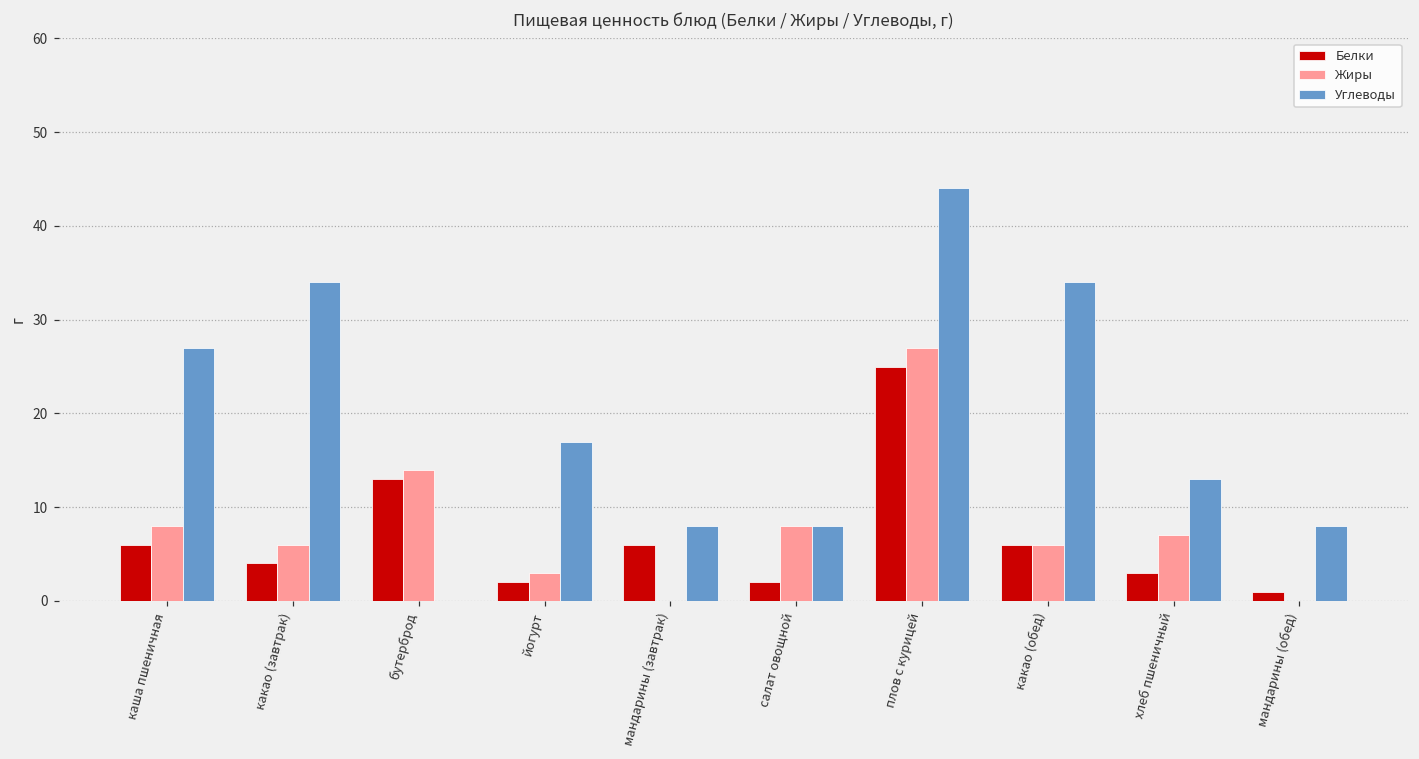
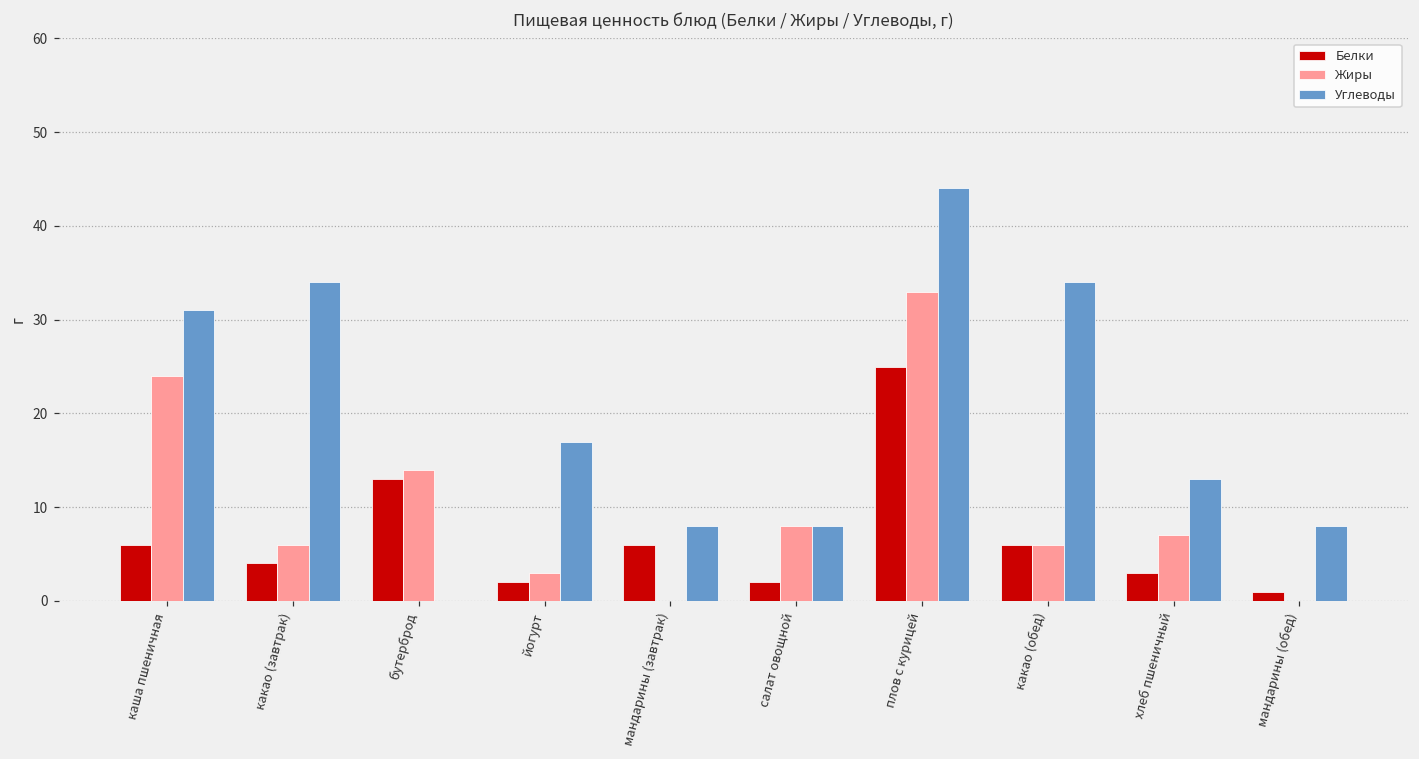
  {
    "Белки": {
      "каша пшеничная": 6,
      "какао (завтрак)": 4,
      "бутерброд": 13,
      "йогурт": 2,
      "мандарины (завтрак)": 6,
      "салат овощной": 2,
      "плов с курицей": 25,
      "какао (обед)": 6,
      "хлеб пшеничный": 3,
      "мандарины (обед)": 1
    },
    "Жиры": {
-     "каша пшеничная": 8,
+     "каша пшеничная": 24,
      "какао (завтрак)": 6,
      "бутерброд": 14,
      "йогурт": 3,
      "мандарины (завтрак)": 0,
      "салат овощной": 8,
-     "плов с курицей": 27,
+     "плов с курицей": 33,
      "какао (обед)": 6,
      "хлеб пшеничный": 7,
      "мандарины (обед)": 0
    },
    "Углеводы": {
-     "каша пшеничная": 27,
+     "каша пшеничная": 31,
      "какао (завтрак)": 34,
      "бутерброд": 0,
      "йогурт": 17,
      "мандарины (завтрак)": 8,
      "салат овощной": 8,
      "плов с курицей": 44,
      "какао (обед)": 34,
      "хлеб пшеничный": 13,
      "мандарины (обед)": 8
    }
  }
